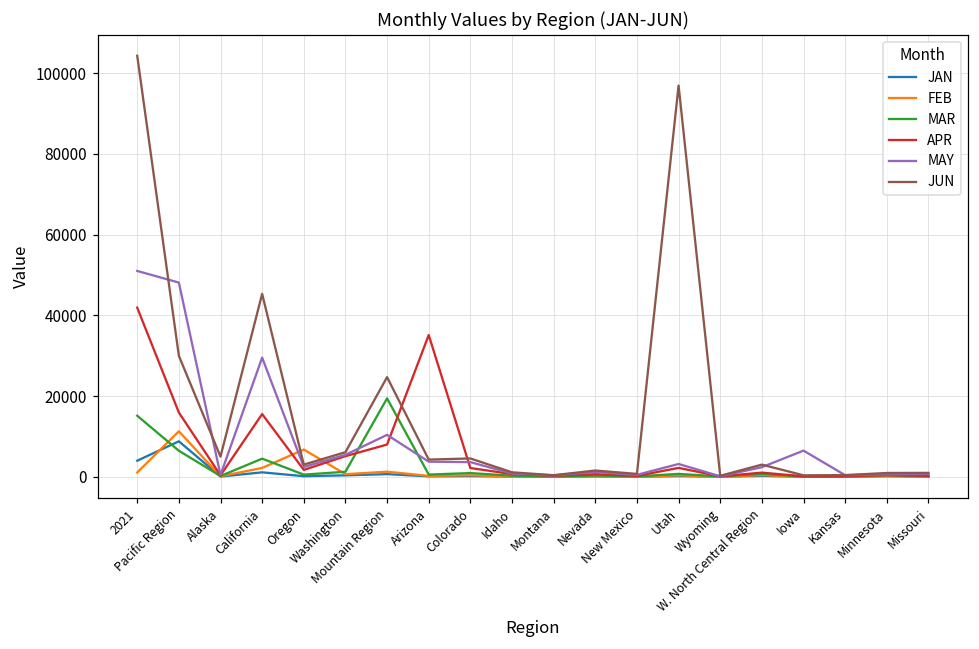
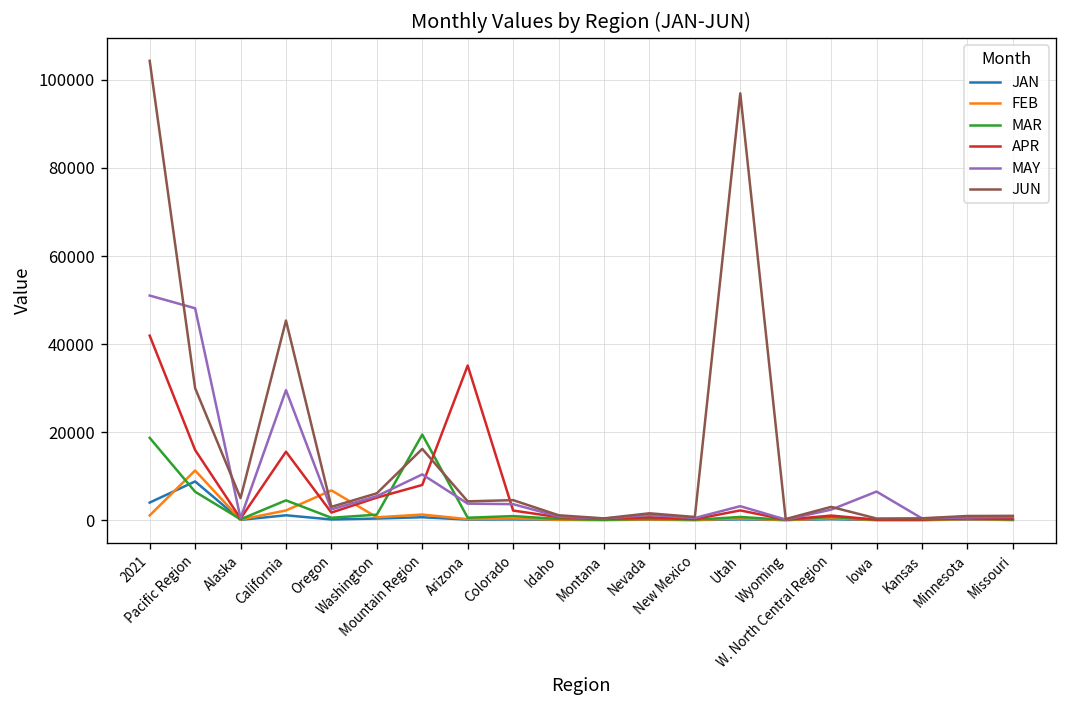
  {
    "JAN": {
      "2021": 4000,
      "Pacific Region": 9000,
      "California": 1000
    },
    "FEB": {
      "2021": 1000,
      "Pacific Region": 11000,
      "California": 2000,
      "Oregon": 7000
    },
    "MAR": {
-     "2021": 15000,
+     "2021": 19000,
      "Pacific Region": 6000,
      "California": 4000,
      "Mountain Region": 19000
    },
    "APR": {
      "2021": 42000,
      "Pacific Region": 16000,
      "California": 16000,
      "Oregon": 2000,
      "Mountain Region": 8000,
      "Arizona": 35000,
      "Colorado": 2000,
      "Utah": 2000
    },
    "MAY": {
      "2021": 51000,
      "Pacific Region": 48000,
      "California": 30000,
      "Mountain Region": 10000,
      "Colorado": 4000,
      "Utah": 3000,
      "Iowa": 6000
    },
    "JUN": {
      "2021": 104000,
      "Pacific Region": 30000,
      "Alaska": 5000,
      "California": 45000,
-     "Mountain Region": 25000,
+     "Mountain Region": 16000,
      "Colorado": 5000,
      "Utah": 97000
    }
  }
